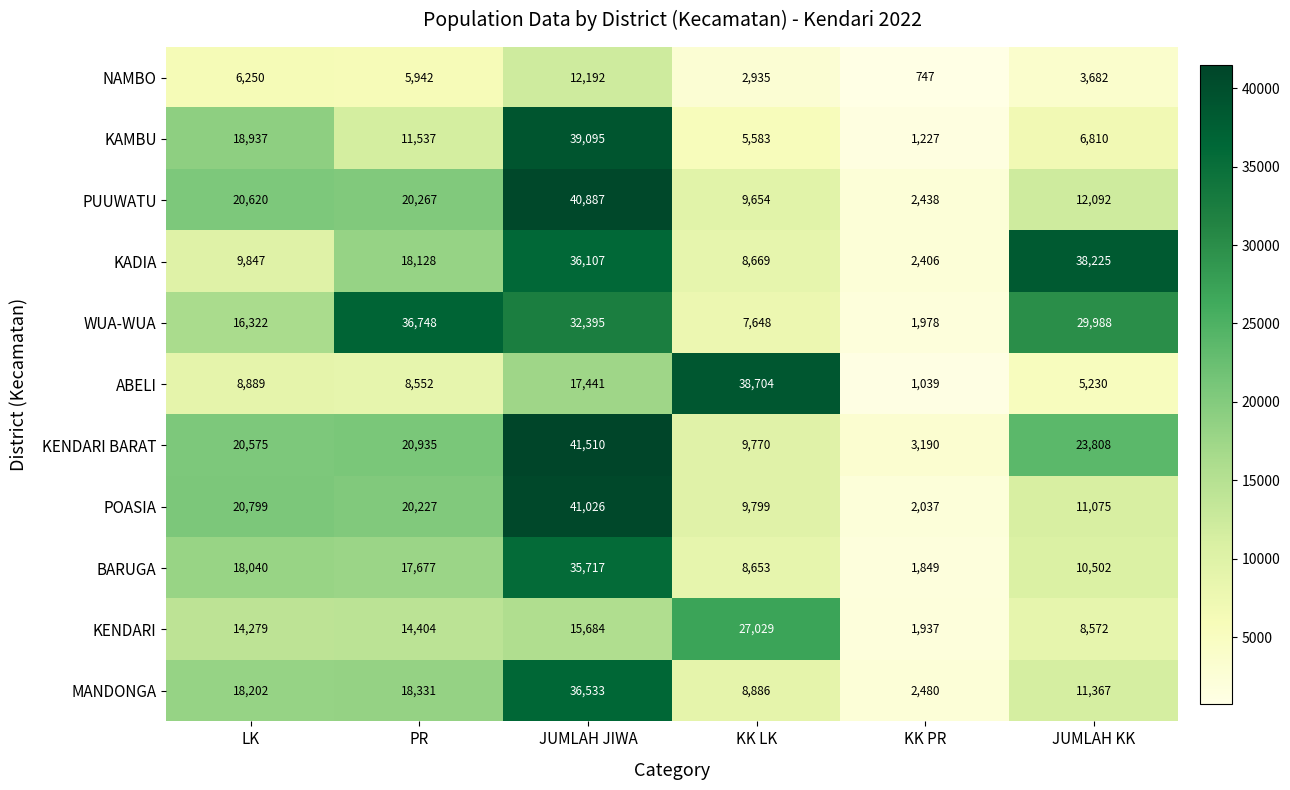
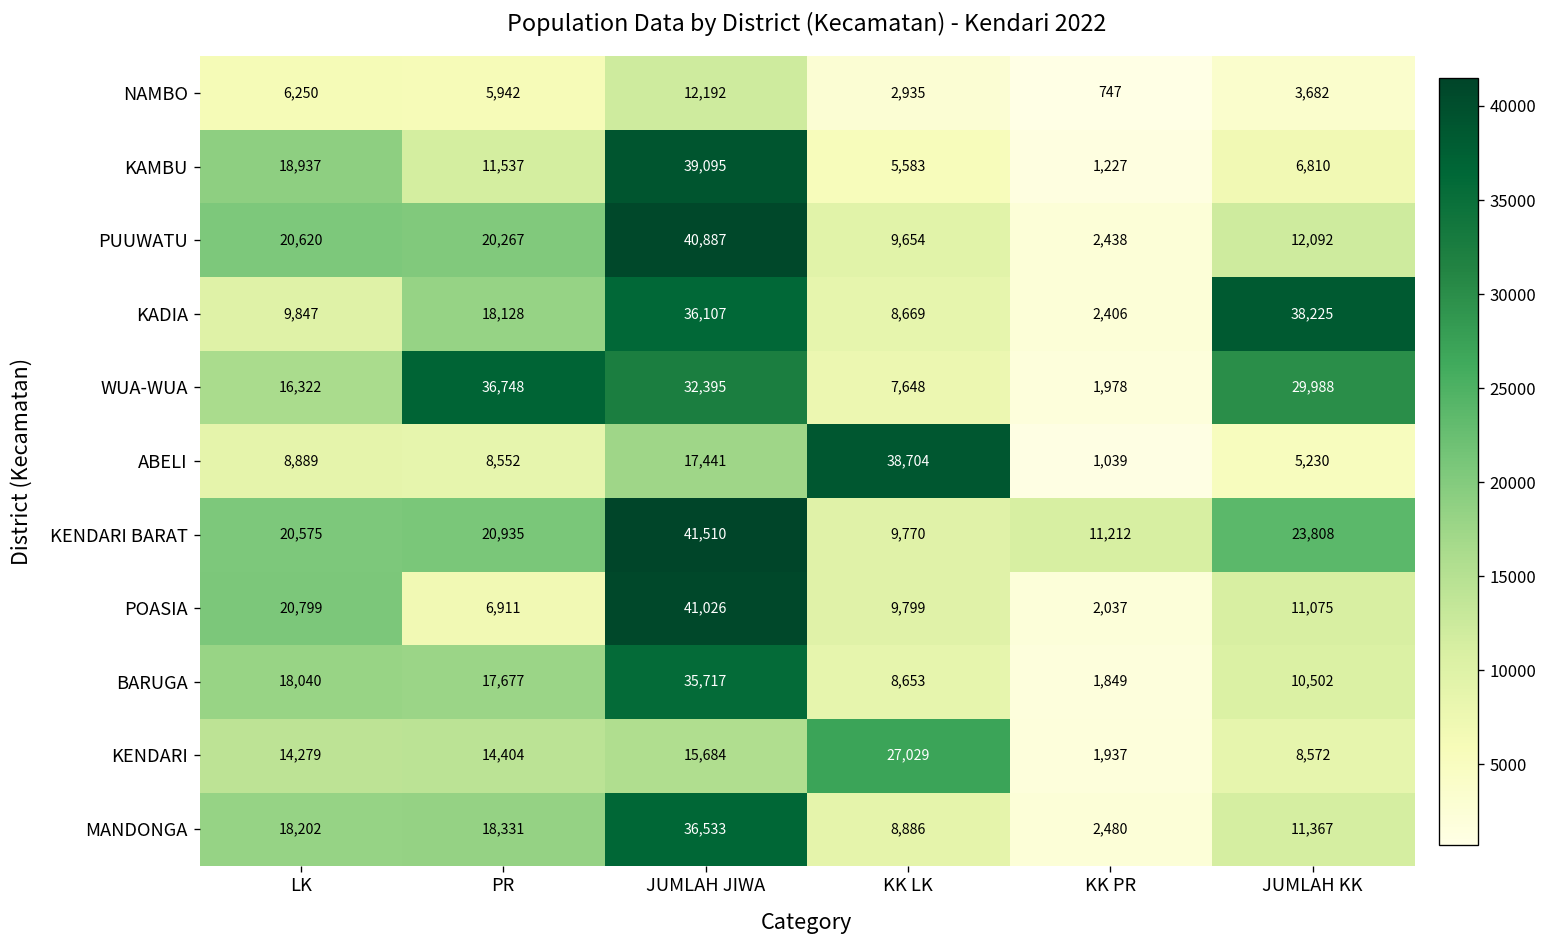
  {
    "NAMBO": {
      "LK": "6,250",
      "PR": "5,942",
      "JUMLAH JIWA": "12,192",
      "KK LK": "2,935",
      "KK PR": "747",
      "JUMLAH KK": "3,682"
    },
    "KAMBU": {
      "LK": "18,937",
      "PR": "11,537",
      "JUMLAH JIWA": "39,095",
      "KK LK": "5,583",
      "KK PR": "1,227",
      "JUMLAH KK": "6,810"
    },
    "PUUWATU": {
      "LK": "20,620",
      "PR": "20,267",
      "JUMLAH JIWA": "40,887",
      "KK LK": "9,654",
      "KK PR": "2,438",
      "JUMLAH KK": "12,092"
    },
    "KADIA": {
      "LK": "9,847",
      "PR": "18,128",
      "JUMLAH JIWA": "36,107",
      "KK LK": "8,669",
      "KK PR": "2,406",
      "JUMLAH KK": "38,225"
    },
    "WUA-WUA": {
      "LK": "16,322",
      "PR": "36,748",
      "JUMLAH JIWA": "32,395",
      "KK LK": "7,648",
      "KK PR": "1,978",
      "JUMLAH KK": "29,988"
    },
    "ABELI": {
      "LK": "8,889",
      "PR": "8,552",
      "JUMLAH JIWA": "17,441",
      "KK LK": "38,704",
      "KK PR": "1,039",
      "JUMLAH KK": "5,230"
    },
    "KENDARI BARAT": {
      "LK": "20,575",
      "PR": "20,935",
      "JUMLAH JIWA": "41,510",
      "KK LK": "9,770",
-     "KK PR": "3,190",
+     "KK PR": "11,212",
      "JUMLAH KK": "23,808"
    },
    "POASIA": {
      "LK": "20,799",
-     "PR": "20,227",
+     "PR": "6,911",
      "JUMLAH JIWA": "41,026",
      "KK LK": "9,799",
      "KK PR": "2,037",
      "JUMLAH KK": "11,075"
    },
    "BARUGA": {
      "LK": "18,040",
      "PR": "17,677",
      "JUMLAH JIWA": "35,717",
      "KK LK": "8,653",
      "KK PR": "1,849",
      "JUMLAH KK": "10,502"
    },
    "KENDARI": {
      "LK": "14,279",
      "PR": "14,404",
      "JUMLAH JIWA": "15,684",
      "KK LK": "27,029",
      "KK PR": "1,937",
      "JUMLAH KK": "8,572"
    },
    "MANDONGA": {
      "LK": "18,202",
      "PR": "18,331",
      "JUMLAH JIWA": "36,533",
      "KK LK": "8,886",
      "KK PR": "2,480",
      "JUMLAH KK": "11,367"
    }
  }
